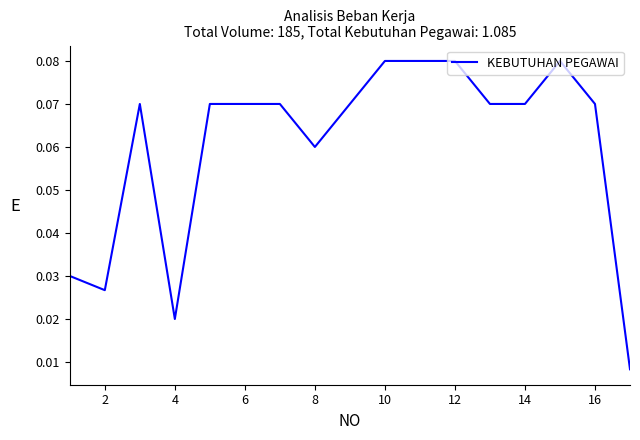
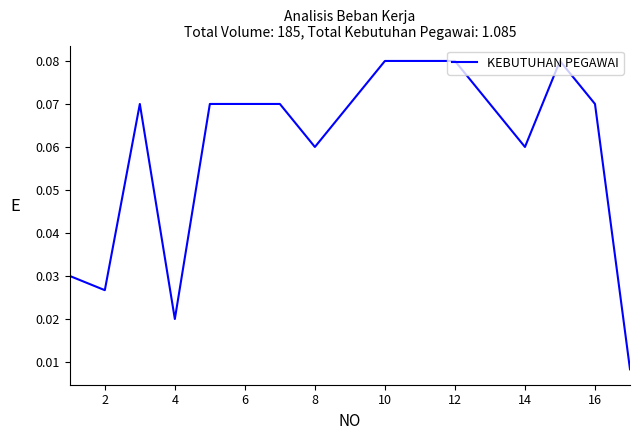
  {
    "2": 0.027,
    "4": 0.02,
    "6": 0.07,
    "8": 0.06,
    "10": 0.08,
-   "14": 0.07,
+   "14": 0.06,
    "16": 0.07
  }
